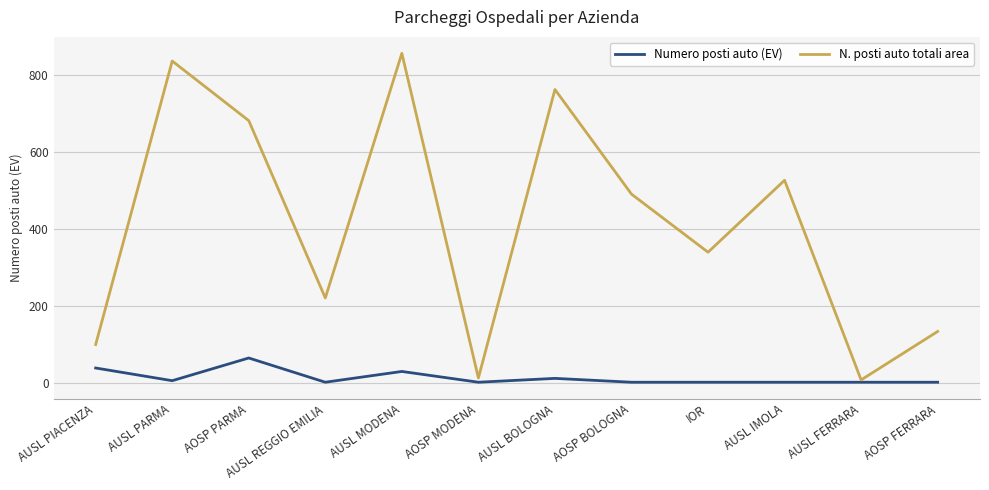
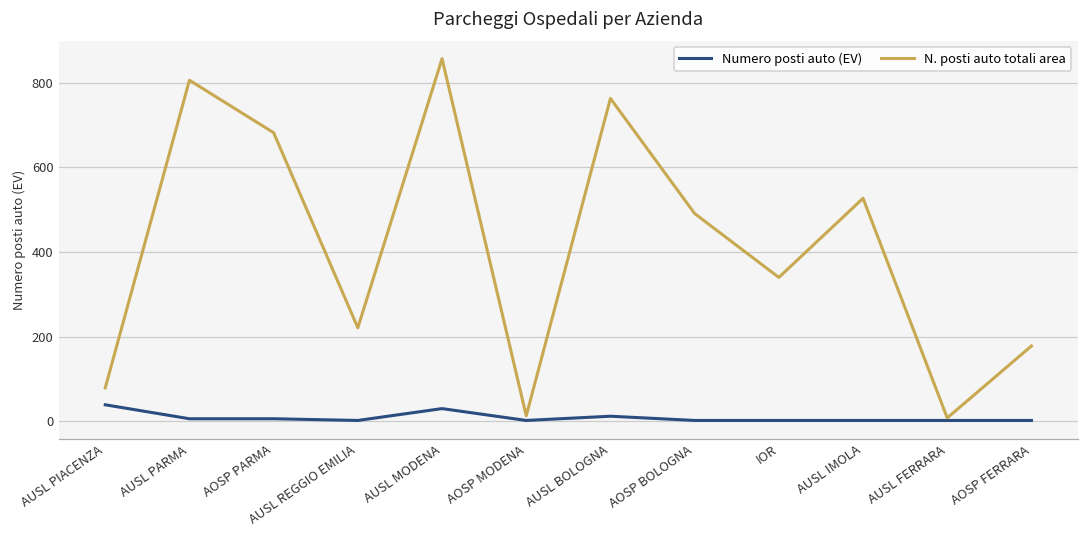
  {
    "Numero posti auto (EV)": {
      "AUSL PIACENZA": 40,
      "AUSL PARMA": 10,
-     "AOSP PARMA": 70,
+     "AOSP PARMA": 10,
      "AUSL REGGIO EMILIA": 0,
      "AUSL MODENA": 30,
      "AOSP MODENA": 0,
      "AUSL BOLOGNA": 10,
      "AOSP BOLOGNA": 0,
      "IOR": 0,
      "AUSL IMOLA": 0,
      "AOSP FERRARA": 0
    },
    "N. posti auto totali area": {
-     "AUSL PIACENZA": 100,
-     "AUSL PARMA": 840,
+     "AUSL PIACENZA": 80,
+     "AUSL PARMA": 810,
      "AOSP PARMA": 680,
      "AUSL REGGIO EMILIA": 220,
      "AUSL MODENA": 860,
      "AOSP MODENA": 10,
      "AUSL BOLOGNA": 760,
      "AOSP BOLOGNA": 490,
      "IOR": 340,
      "AUSL IMOLA": 530,
-     "AOSP FERRARA": 130
+     "AOSP FERRARA": 180
    }
  }
